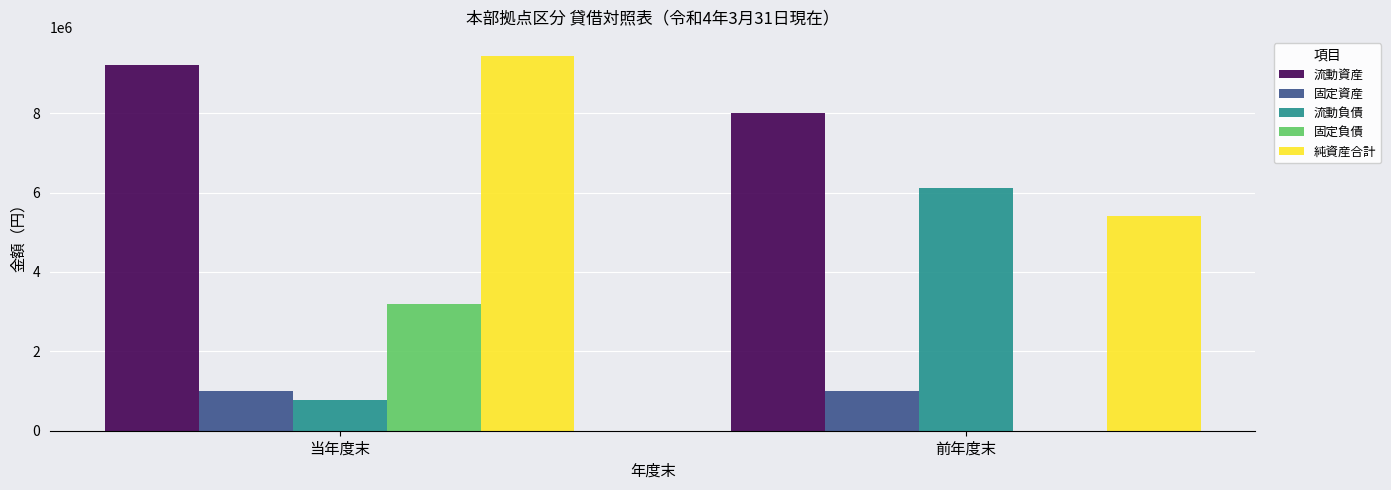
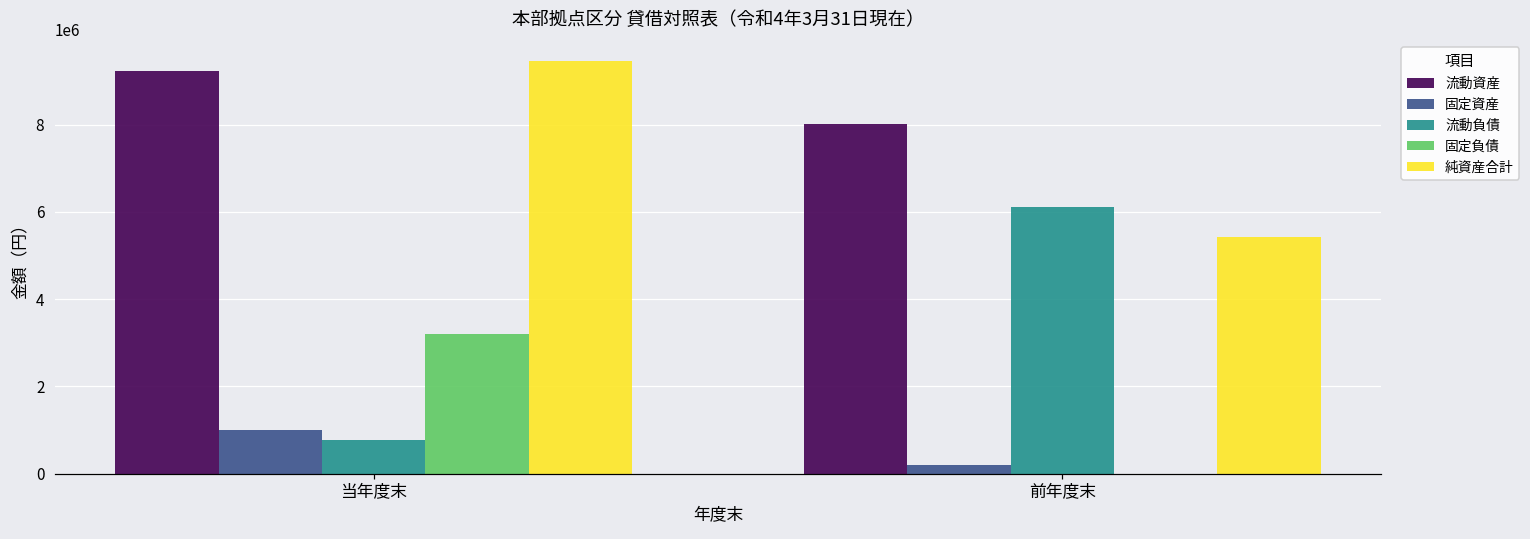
  {
    "流動資産": {
      "当年度末": 9200000,
      "前年度末": 8000000
    },
    "固定資産": {
      "当年度末": 1000000,
-     "前年度末": 1000000
+     "前年度末": 200000
    },
    "流動負債": {
      "当年度末": 800000,
      "前年度末": 6100000
    },
    "固定負債": {
      "当年度末": 3200000,
      "前年度末": 0
    },
    "純資産合計": {
      "当年度末": 9500000,
      "前年度末": 5400000
    }
  }
